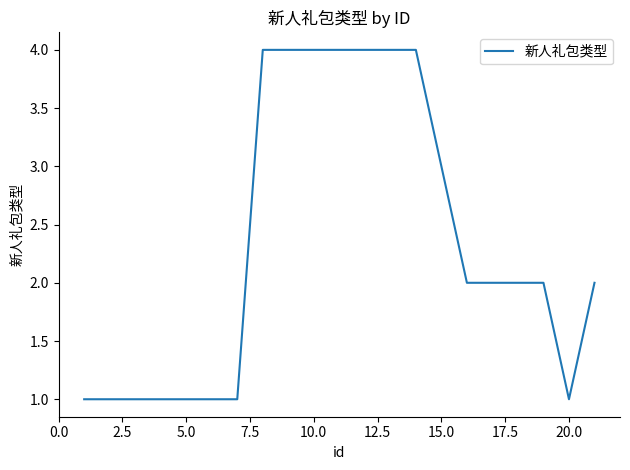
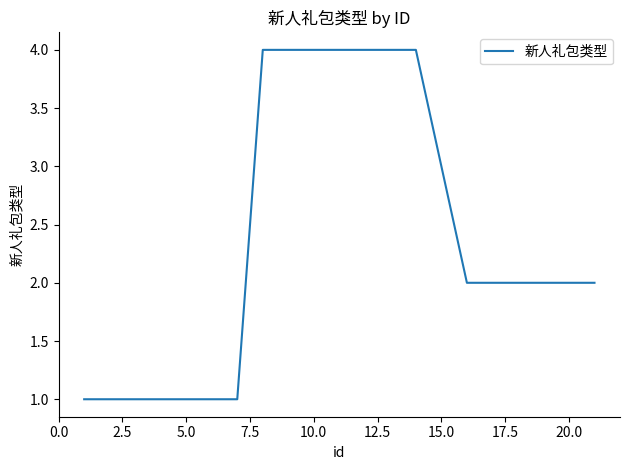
  {
    "5.0": 1,
    "10.0": 4,
    "15.0": 3,
-   "20.0": 1
+   "20.0": 2
  }
